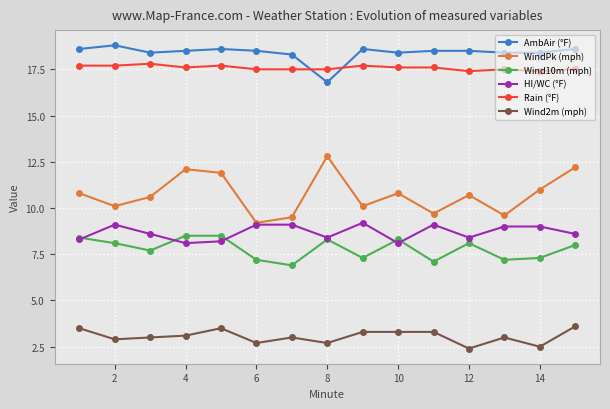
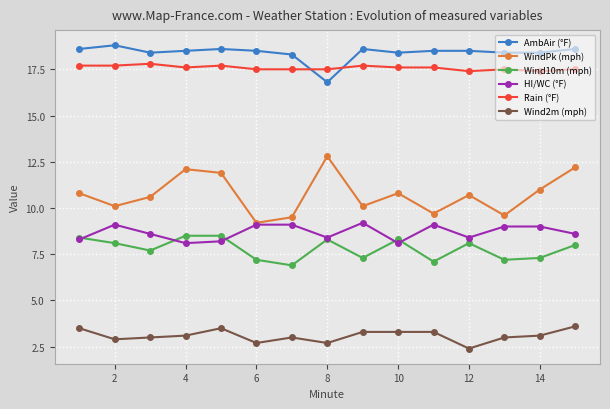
  {
    "AmbAir (°F)": {
      "2": 18.8,
      "4": 18.5,
      "6": 18.5,
      "8": 16.8,
      "10": 18.4,
      "12": 18.5
    },
    "Wind10m (mph)": {
      "2": 8.1,
      "4": 8.5,
      "6": 7.2,
      "10": 8.3,
      "12": 8.1,
      "14": 7.3
    },
    "HI/WC (°F)": {
      "2": 9.1,
      "4": 8.1,
      "10": 8.1,
      "12": 8.4,
      "14": 9.0
    },
    "Wind2m (mph)": {
      "2": 2.9,
      "4": 3.1,
      "6": 2.7,
      "8": 2.7,
      "10": 3.3,
      "12": 2.4,
-     "14": 2.5
+     "14": 3.1
    }
  }
